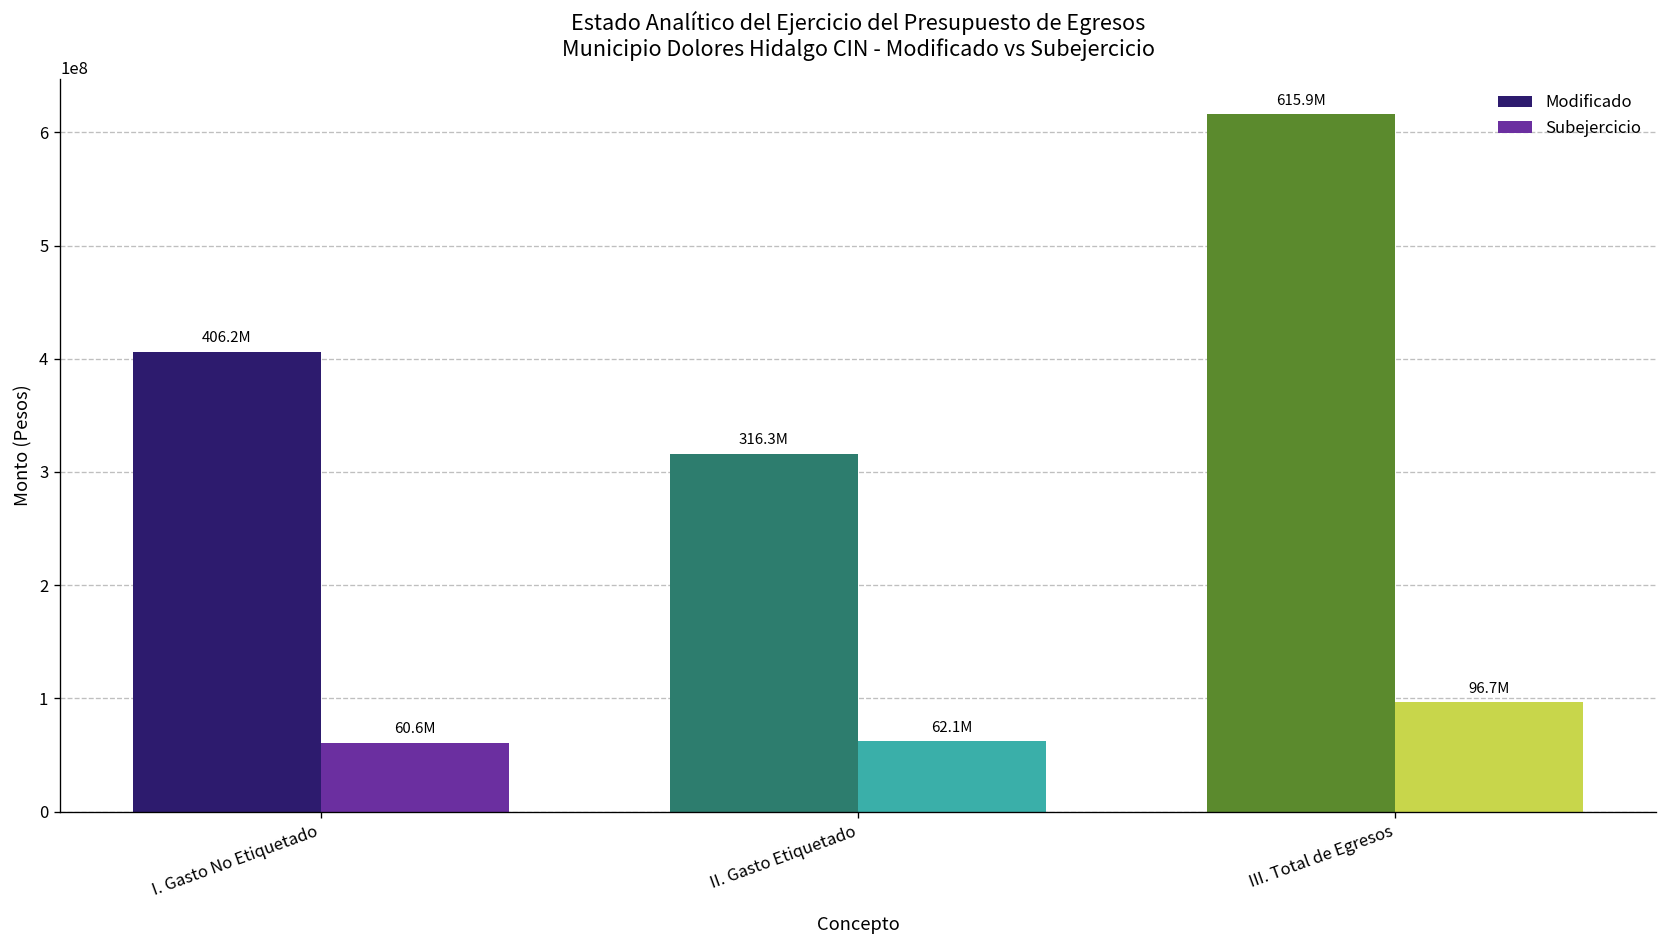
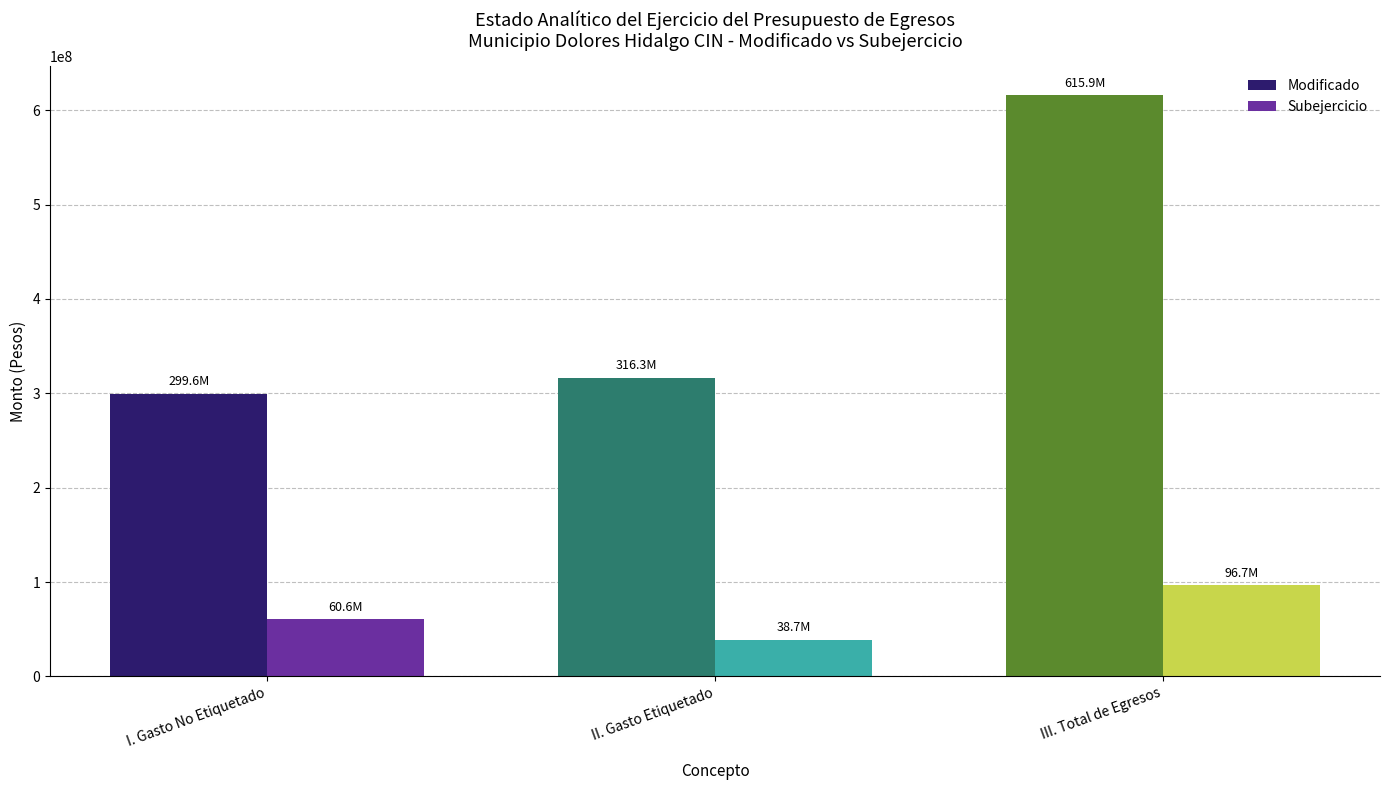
  {
    "Modificado": {
-     "I. Gasto No Etiquetado": "406.2M",
+     "I. Gasto No Etiquetado": "299.6M",
      "II. Gasto Etiquetado": "316.3M",
      "III. Total de Egresos": "615.9M"
    },
    "Subejercicio": {
      "I. Gasto No Etiquetado": "60.6M",
-     "II. Gasto Etiquetado": "62.1M",
+     "II. Gasto Etiquetado": "38.7M",
      "III. Total de Egresos": "96.7M"
    }
  }
